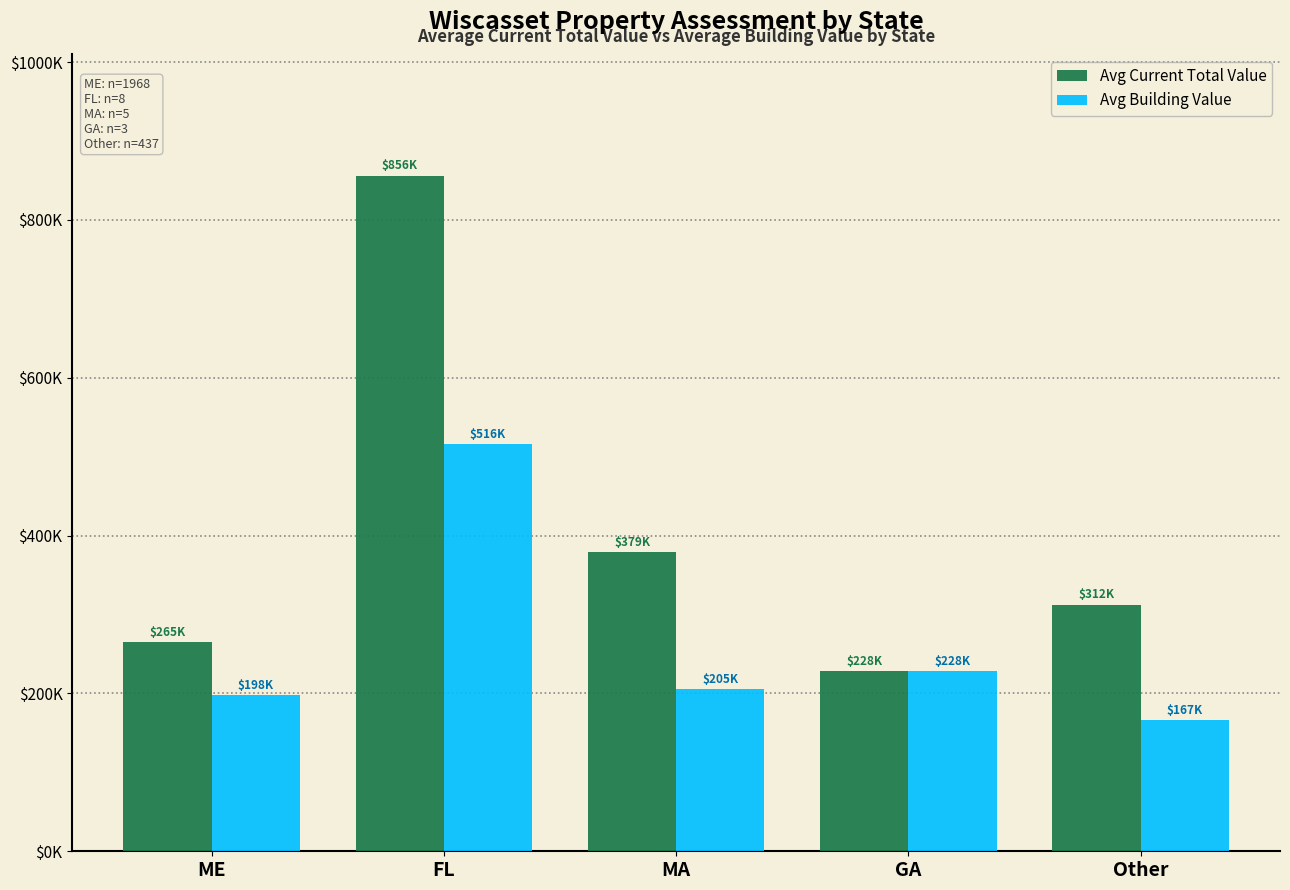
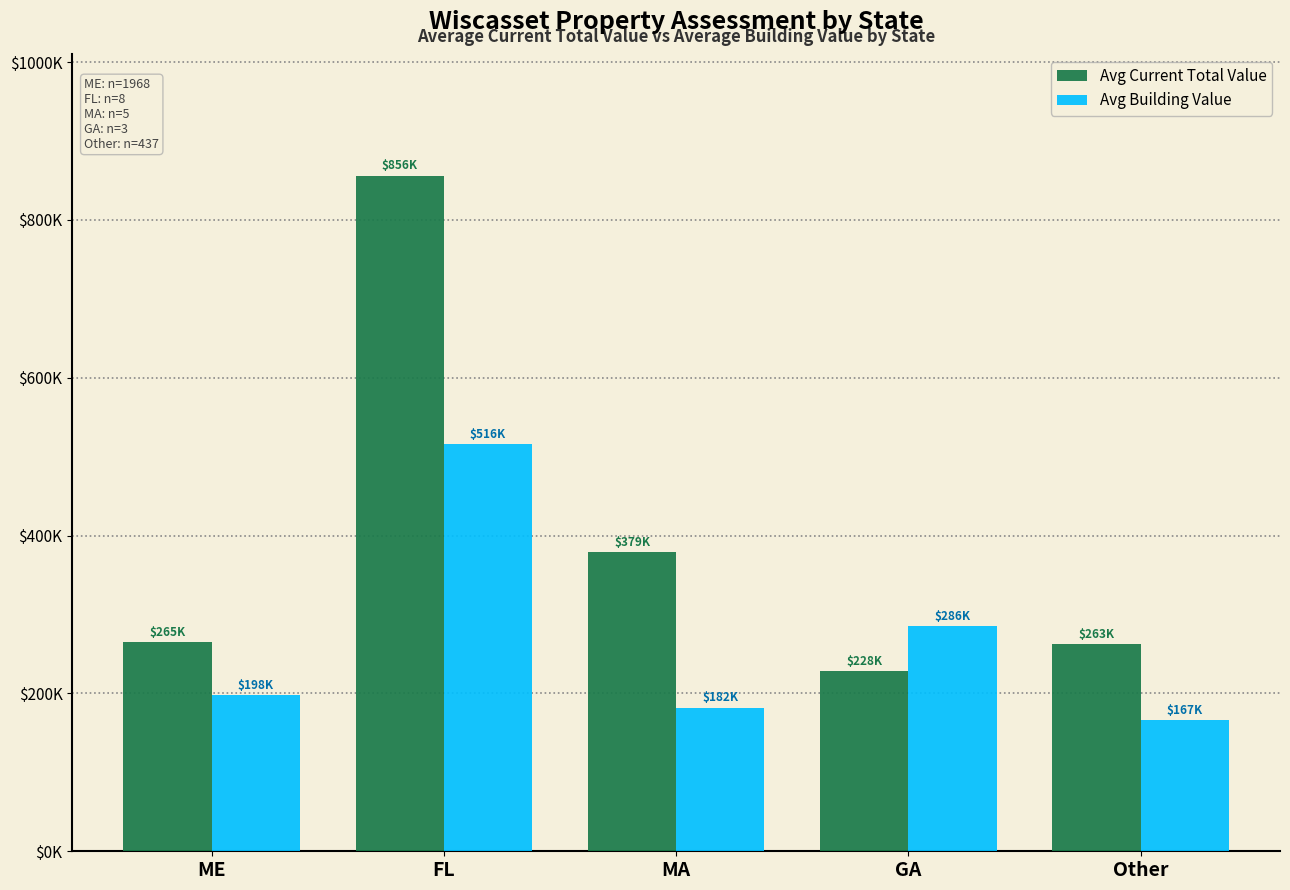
  {
    "Avg Current Total Value": {
      "ME": "$265K",
      "FL": "$856K",
      "MA": "$379K",
      "GA": "$228K",
-     "Other": "$312K"
+     "Other": "$263K"
    },
    "Avg Building Value": {
      "ME": "$198K",
      "FL": "$516K",
-     "MA": "$205K",
-     "GA": "$228K",
+     "MA": "$182K",
+     "GA": "$286K",
      "Other": "$167K"
    }
  }
